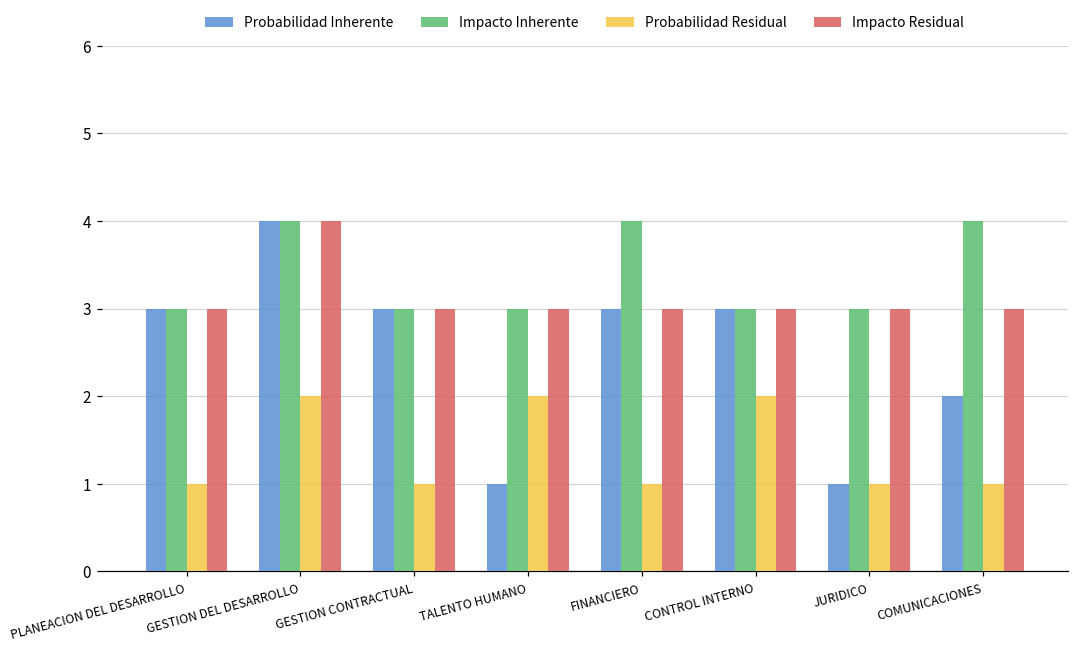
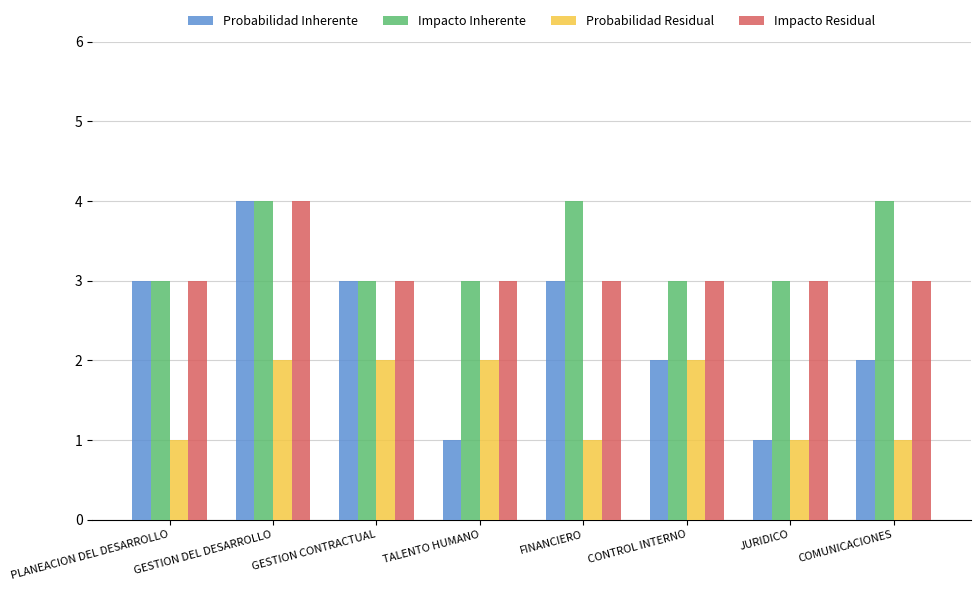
  {
    "Probabilidad Inherente": {
      "PLANEACION DEL DESARROLLO": 3,
      "GESTION DEL DESARROLLO": 4,
      "GESTION CONTRACTUAL": 3,
      "TALENTO HUMANO": 1,
      "FINANCIERO": 3,
-     "CONTROL INTERNO": 3,
+     "CONTROL INTERNO": 2,
      "JURIDICO": 1,
      "COMUNICACIONES": 2
    },
    "Impacto Inherente": {
      "PLANEACION DEL DESARROLLO": 3,
      "GESTION DEL DESARROLLO": 4,
      "GESTION CONTRACTUAL": 3,
      "TALENTO HUMANO": 3,
      "FINANCIERO": 4,
      "CONTROL INTERNO": 3,
      "JURIDICO": 3,
      "COMUNICACIONES": 4
    },
    "Probabilidad Residual": {
      "PLANEACION DEL DESARROLLO": 1,
      "GESTION DEL DESARROLLO": 2,
-     "GESTION CONTRACTUAL": 1,
+     "GESTION CONTRACTUAL": 2,
      "TALENTO HUMANO": 2,
      "FINANCIERO": 1,
      "CONTROL INTERNO": 2,
      "JURIDICO": 1,
      "COMUNICACIONES": 1
    },
    "Impacto Residual": {
      "PLANEACION DEL DESARROLLO": 3,
      "GESTION DEL DESARROLLO": 4,
      "GESTION CONTRACTUAL": 3,
      "TALENTO HUMANO": 3,
      "FINANCIERO": 3,
      "CONTROL INTERNO": 3,
      "JURIDICO": 3,
      "COMUNICACIONES": 3
    }
  }
